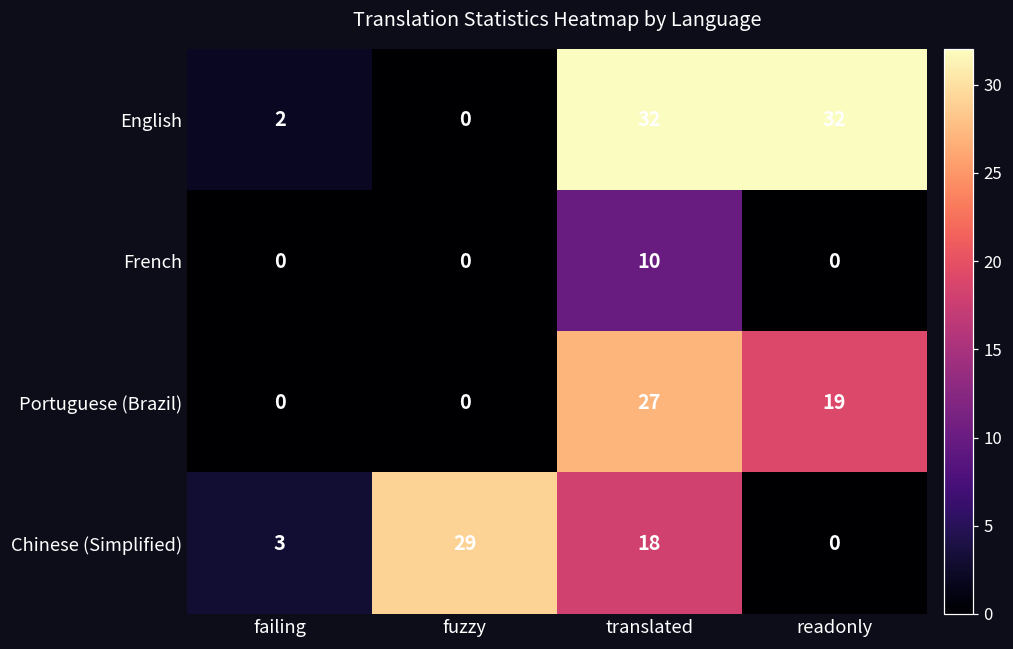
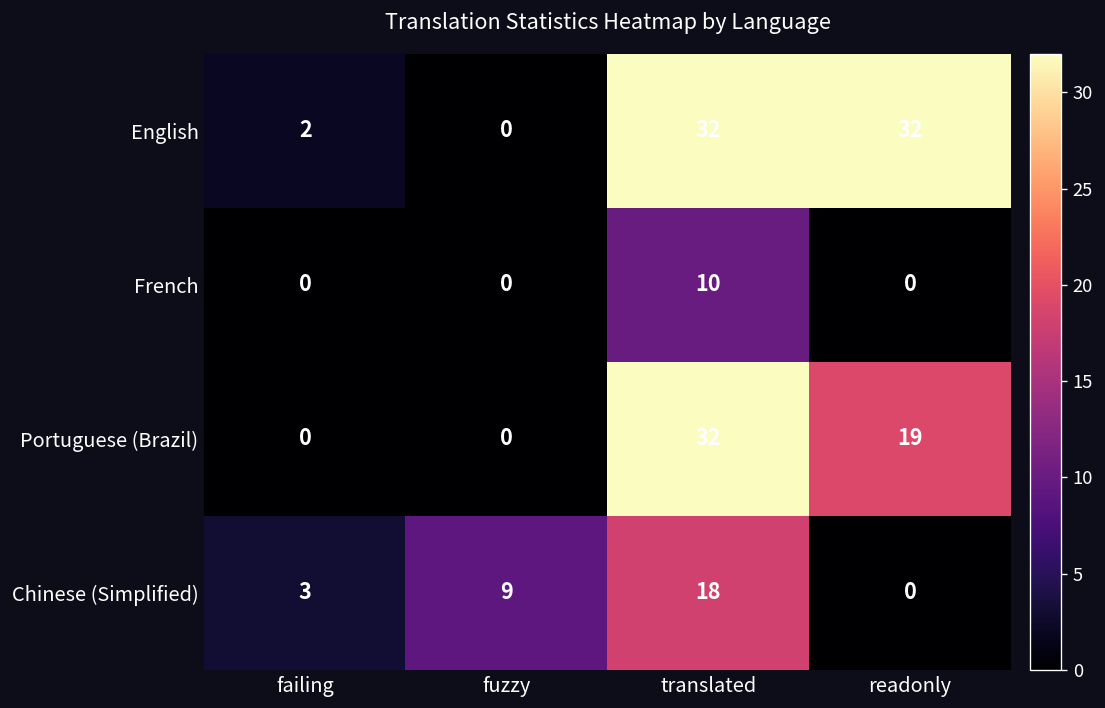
  {
    "English": {
      "failing": 2,
      "fuzzy": 0,
      "translated": 32,
      "readonly": 32
    },
    "French": {
      "failing": 0,
      "fuzzy": 0,
      "translated": 10,
      "readonly": 0
    },
    "Portuguese (Brazil)": {
      "failing": 0,
      "fuzzy": 0,
-     "translated": 27,
+     "translated": 32,
      "readonly": 19
    },
    "Chinese (Simplified)": {
      "failing": 3,
-     "fuzzy": 29,
+     "fuzzy": 9,
      "translated": 18,
      "readonly": 0
    }
  }
